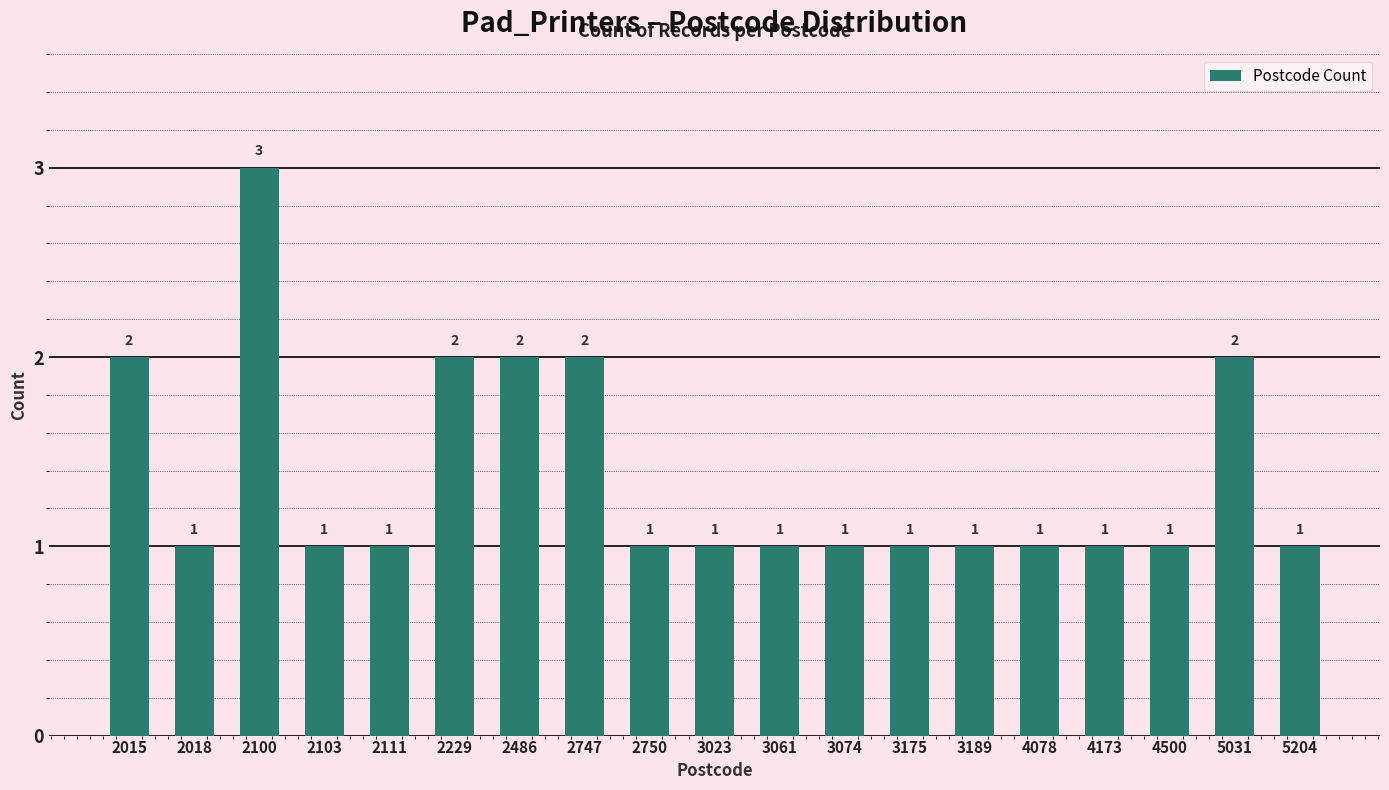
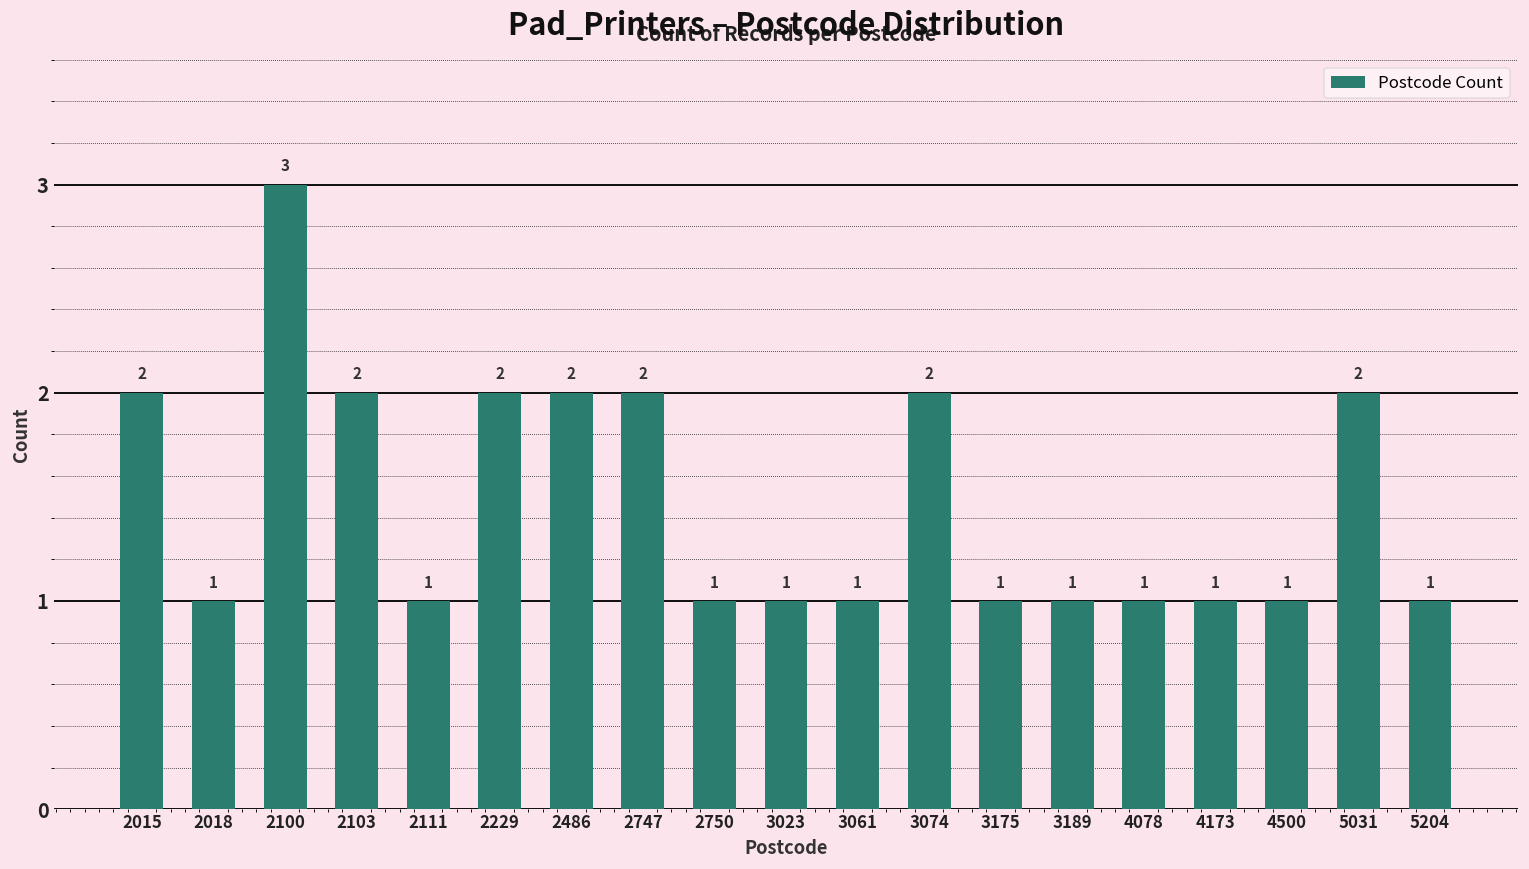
  {
    "2015": 2,
    "2018": 1,
    "2100": 3,
-   "2103": 1,
+   "2103": 2,
    "2111": 1,
    "2229": 2,
    "2486": 2,
    "2747": 2,
    "2750": 1,
    "3023": 1,
    "3061": 1,
-   "3074": 1,
+   "3074": 2,
    "3175": 1,
    "3189": 1,
    "4078": 1,
    "4173": 1,
    "4500": 1,
    "5031": 2,
    "5204": 1
  }
